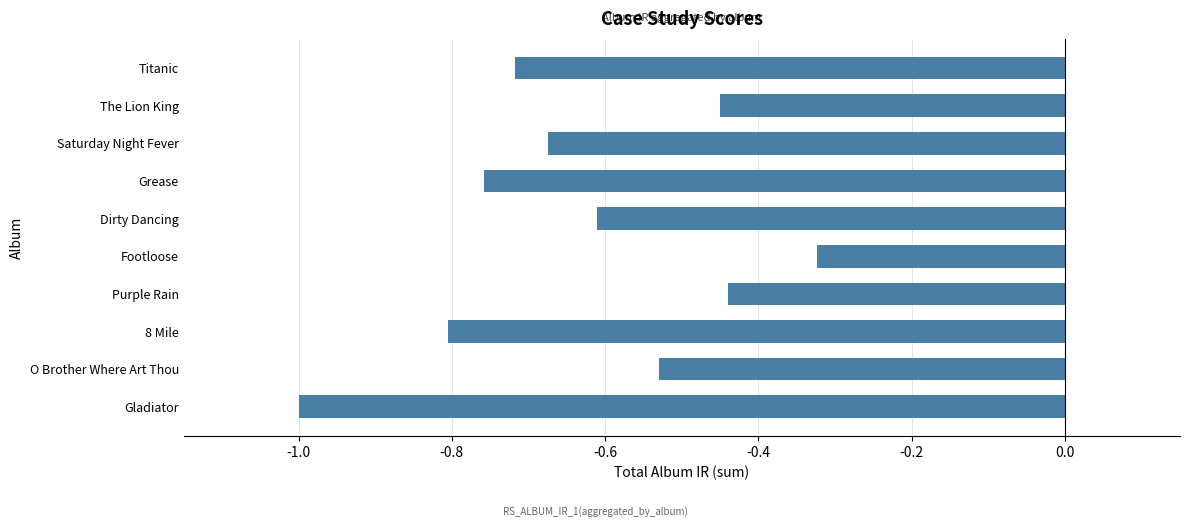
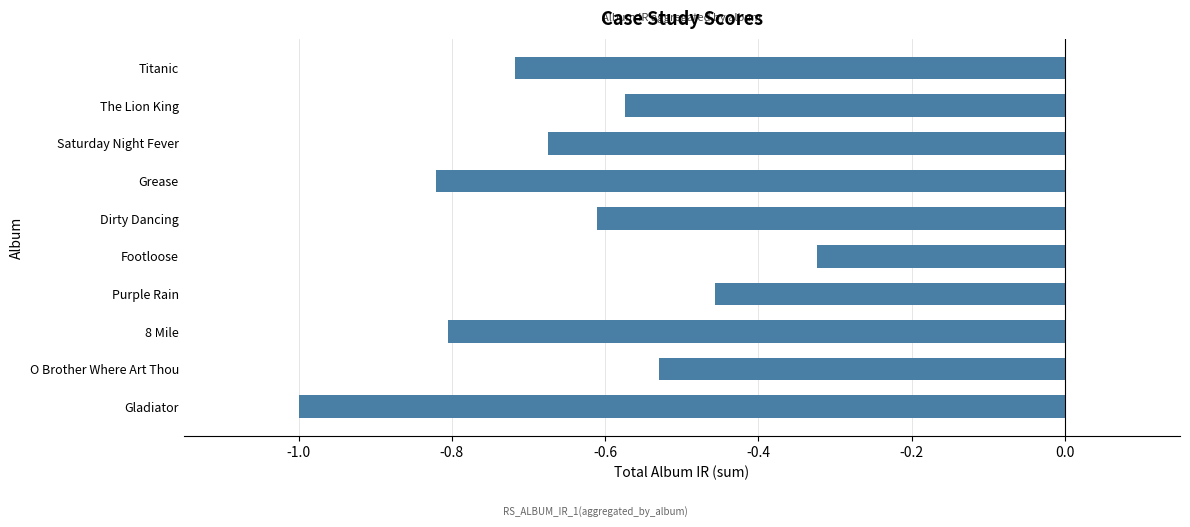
  {
    "Titanic": -0.72,
-   "The Lion King": -0.45,
+   "The Lion King": -0.57,
    "Saturday Night Fever": -0.67,
-   "Grease": -0.76,
+   "Grease": -0.82,
    "Dirty Dancing": -0.61,
    "Footloose": -0.32,
-   "Purple Rain": -0.44,
+   "Purple Rain": -0.46,
    "8 Mile": -0.81,
    "O Brother Where Art Thou": -0.53,
    "Gladiator": -1.00
  }
